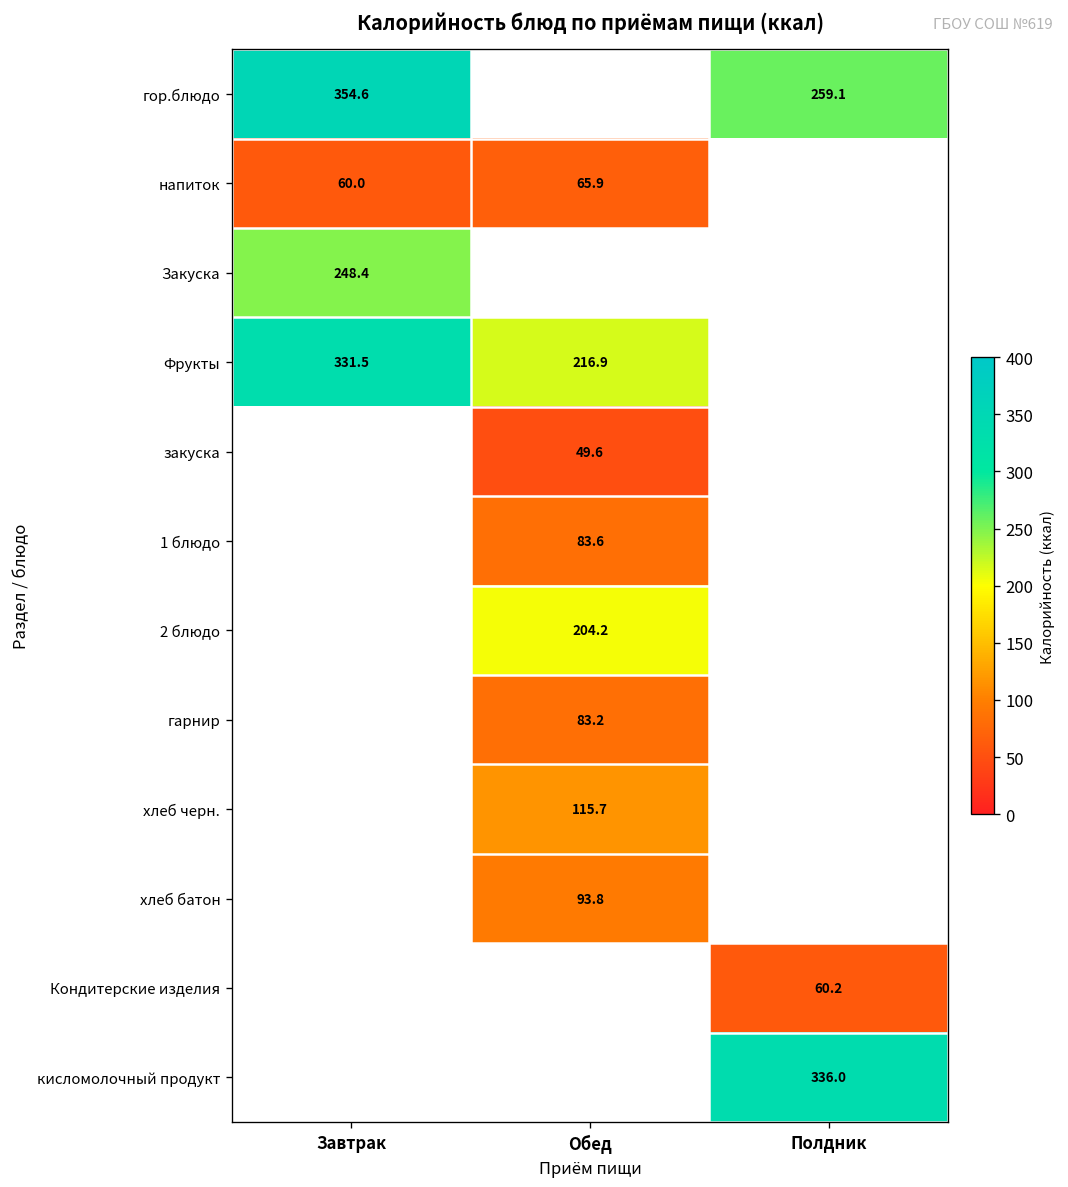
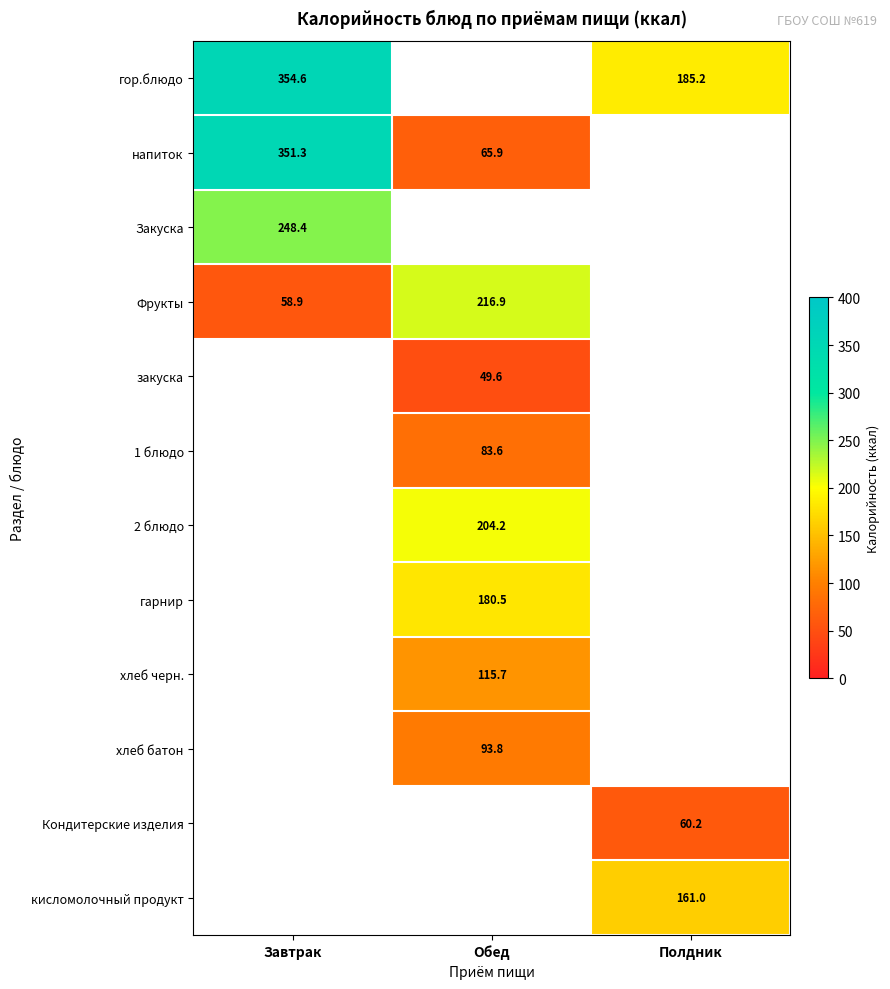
  {
    "гор.блюдо": {
      "Завтрак": 354.6,
-     "Полдник": 259.1
+     "Полдник": 185.2
    },
    "напиток": {
-     "Завтрак": 60.0,
+     "Завтрак": 351.3,
      "Обед": 65.9
    },
    "Закуска": {
      "Завтрак": 248.4
    },
    "Фрукты": {
-     "Завтрак": 331.5,
+     "Завтрак": 58.9,
      "Обед": 216.9
    },
    "закуска": {
      "Обед": 49.6
    },
    "1 блюдо": {
      "Обед": 83.6
    },
    "2 блюдо": {
      "Обед": 204.2
    },
    "гарнир": {
-     "Обед": 83.2
+     "Обед": 180.5
    },
    "хлеб черн.": {
      "Обед": 115.7
    },
    "хлеб батон": {
      "Обед": 93.8
    },
    "Кондитерские изделия": {
      "Полдник": 60.2
    },
    "кисломолочный продукт": {
-     "Полдник": 336.0
+     "Полдник": 161.0
    }
  }
